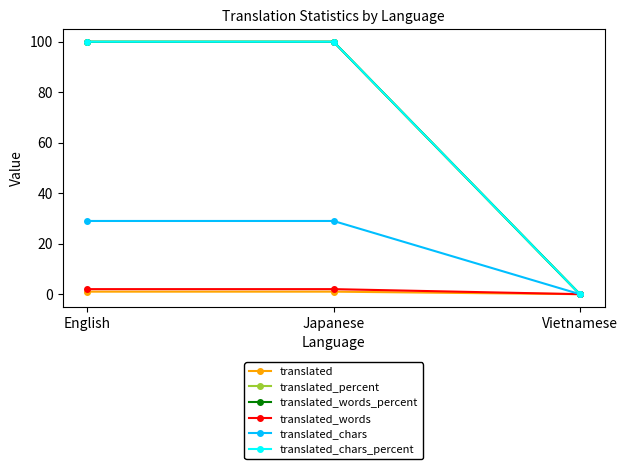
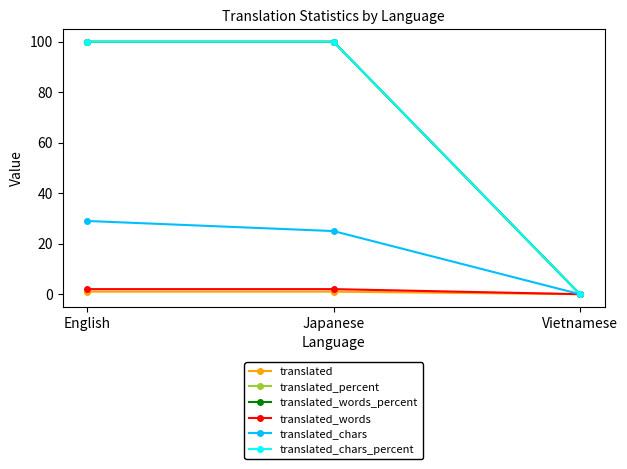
  {
    "translated": {
      "English": 1,
      "Japanese": 1
    },
    "translated_chars_percent": {
      "English": 100,
      "Japanese": 100
    },
    "translated_words": {
      "English": 2,
      "Japanese": 2
    },
    "translated_chars": {
      "English": 29,
-     "Japanese": 29
+     "Japanese": 25
    }
  }
